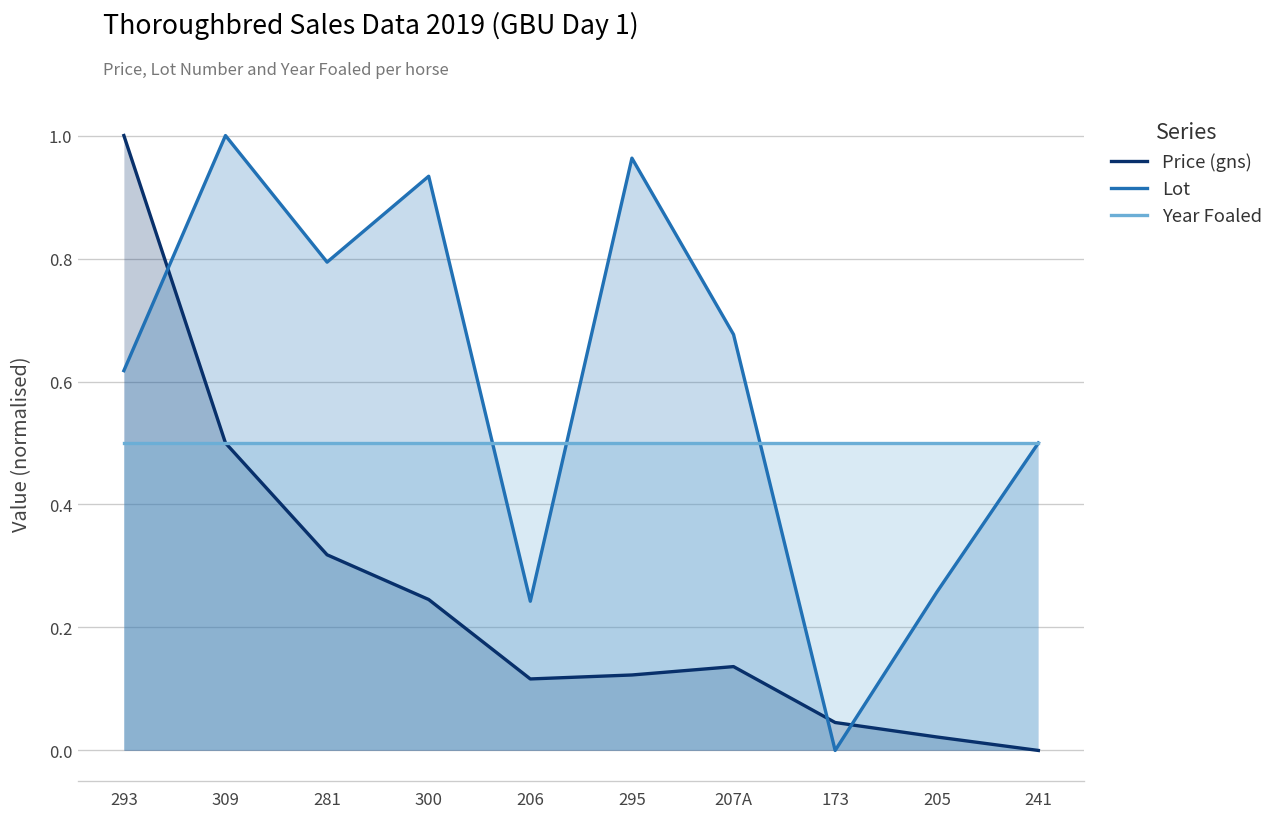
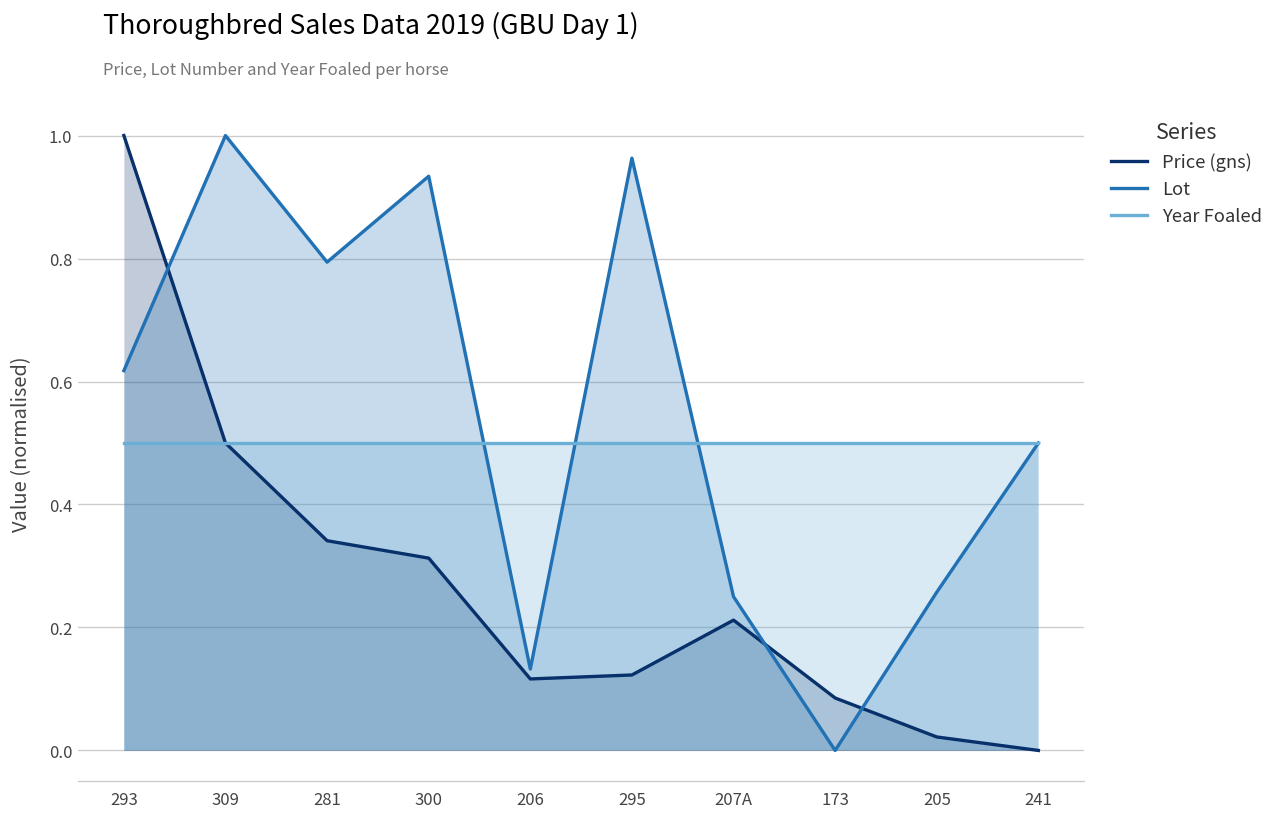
  {
    "Price (gns)": {
      "293": 1.00,
-     "281": 0.32,
-     "300": 0.25,
+     "281": 0.34,
+     "300": 0.31,
      "206": 0.12,
      "295": 0.12,
-     "207A": 0.14,
-     "173": 0.05,
+     "207A": 0.21,
+     "173": 0.09,
      "205": 0.02,
      "241": 0.00
    },
    "Lot": {
      "293": 0.62,
      "309": 1.00,
      "281": 0.79,
      "300": 0.93,
-     "206": 0.24,
+     "206": 0.13,
      "295": 0.96,
-     "207A": 0.68,
+     "207A": 0.25,
      "173": 0.00,
      "205": 0.26
    },
    "Year Foaled": {
      "293": 0.50,
      "281": 0.50,
      "300": 0.50,
      "206": 0.50,
      "295": 0.50,
      "207A": 0.50,
      "173": 0.50,
      "205": 0.50
    }
  }
